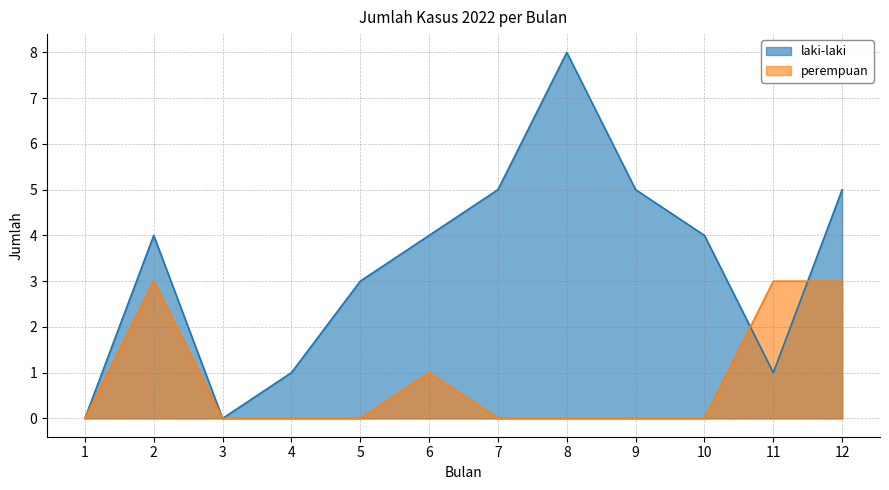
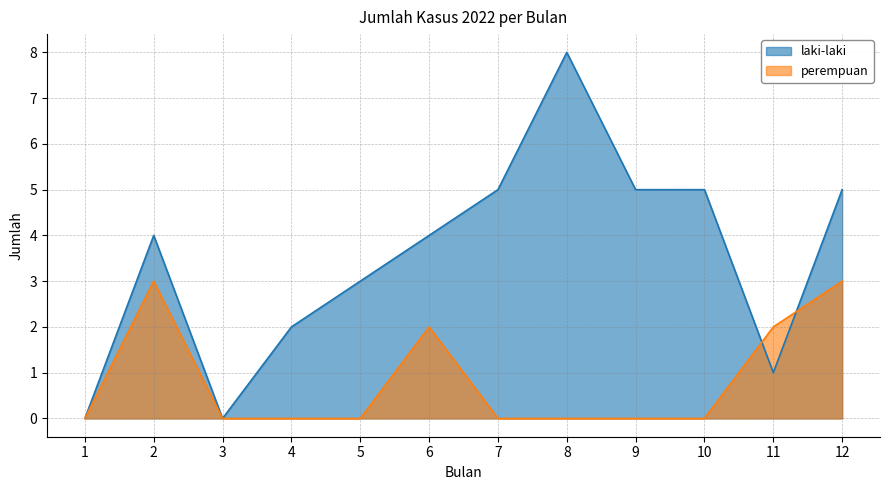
  {
    "laki-laki": {
      "2": 4,
-     "4": 1,
+     "4": 2,
      "5": 3,
      "6": 4,
      "7": 5,
      "8": 8,
      "9": 5,
-     "10": 4,
+     "10": 5,
      "11": 1,
      "12": 5
    },
    "perempuan": {
      "2": 3,
      "4": 0,
      "5": 0,
-     "6": 1,
+     "6": 2,
      "7": 0,
      "8": 0,
      "9": 0,
      "10": 0,
-     "11": 3,
+     "11": 2,
      "12": 3
    }
  }
